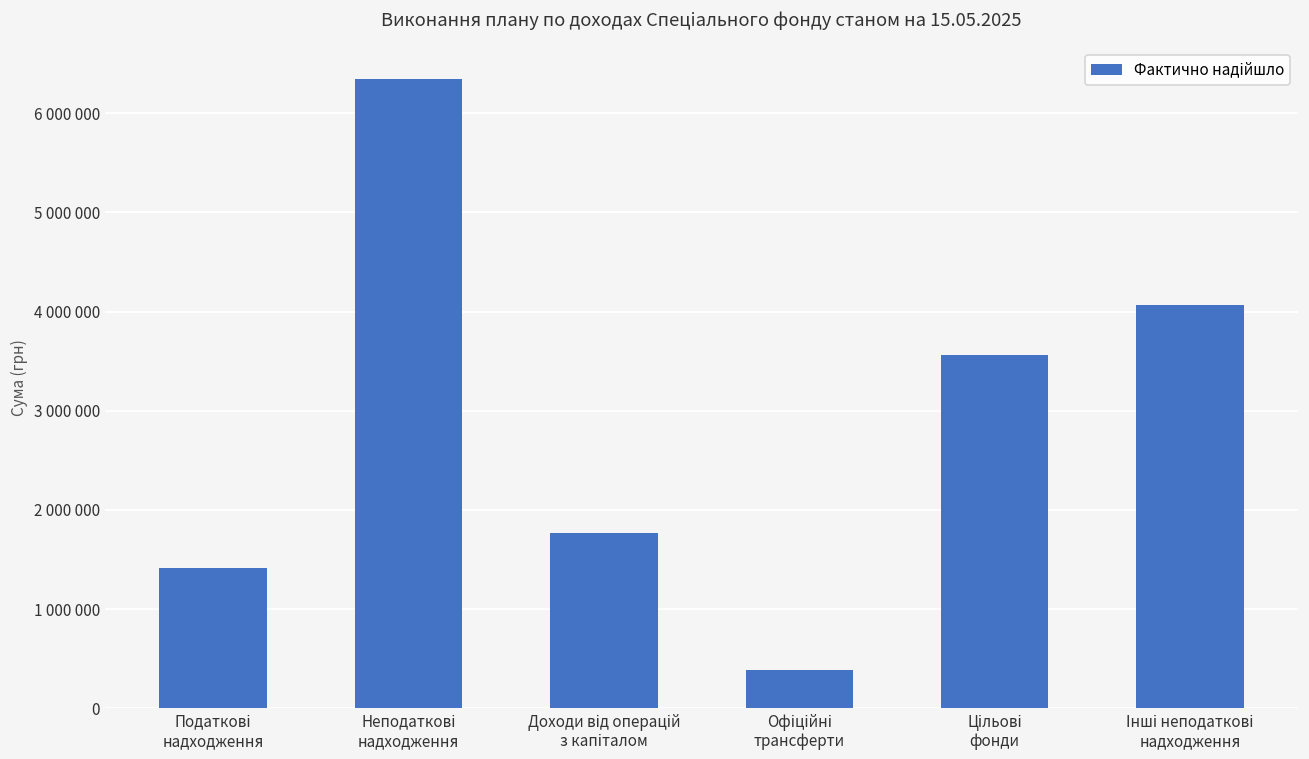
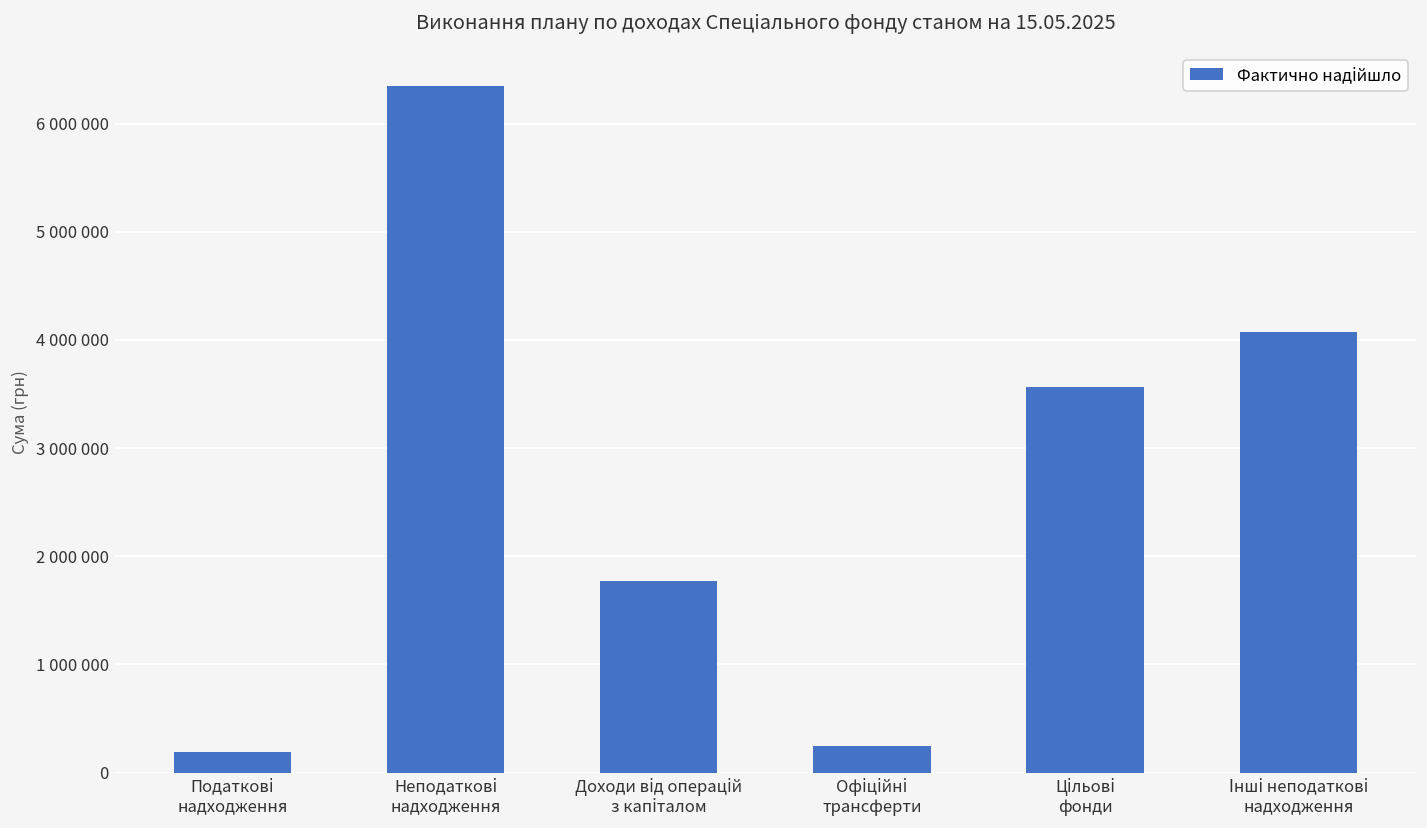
  {
-   "Податкові надходження": 1400000,
+   "Податкові надходження": 200000,
    "Неподаткові надходження": 6300000,
    "Доходи від операцій з капіталом": 1800000,
-   "Офіційні трансферти": 400000,
+   "Офіційні трансферти": 200000,
    "Цільові фонди": 3600000,
    "Інші неподаткові надходження": 4100000
  }
